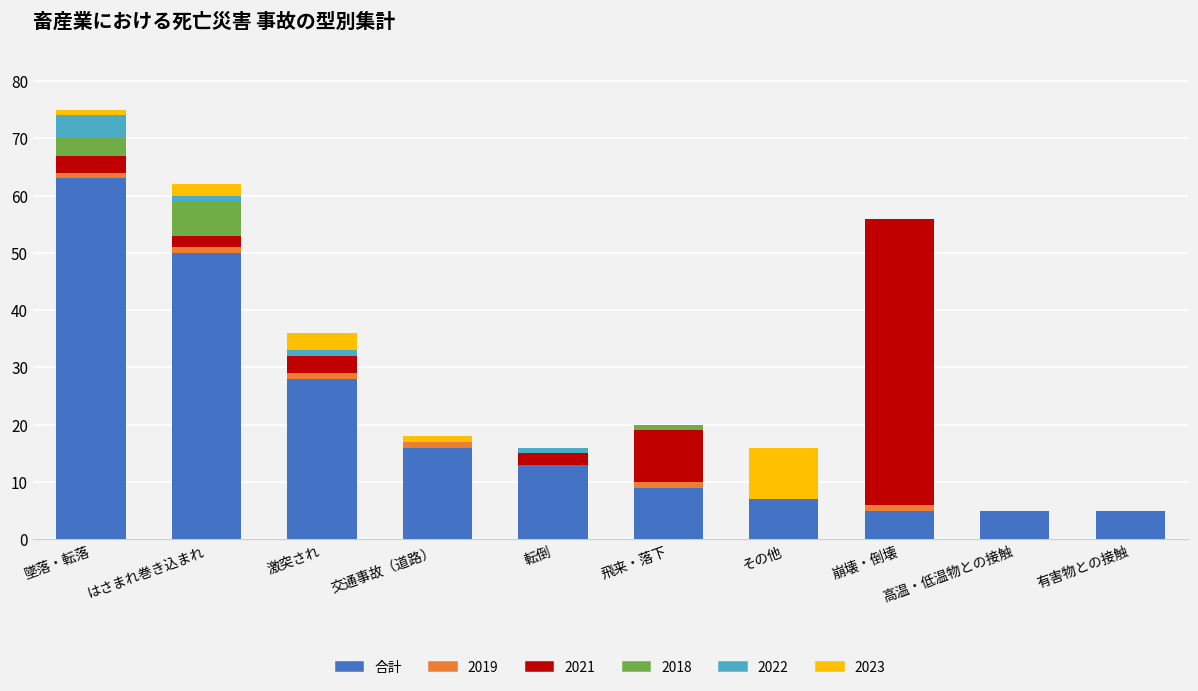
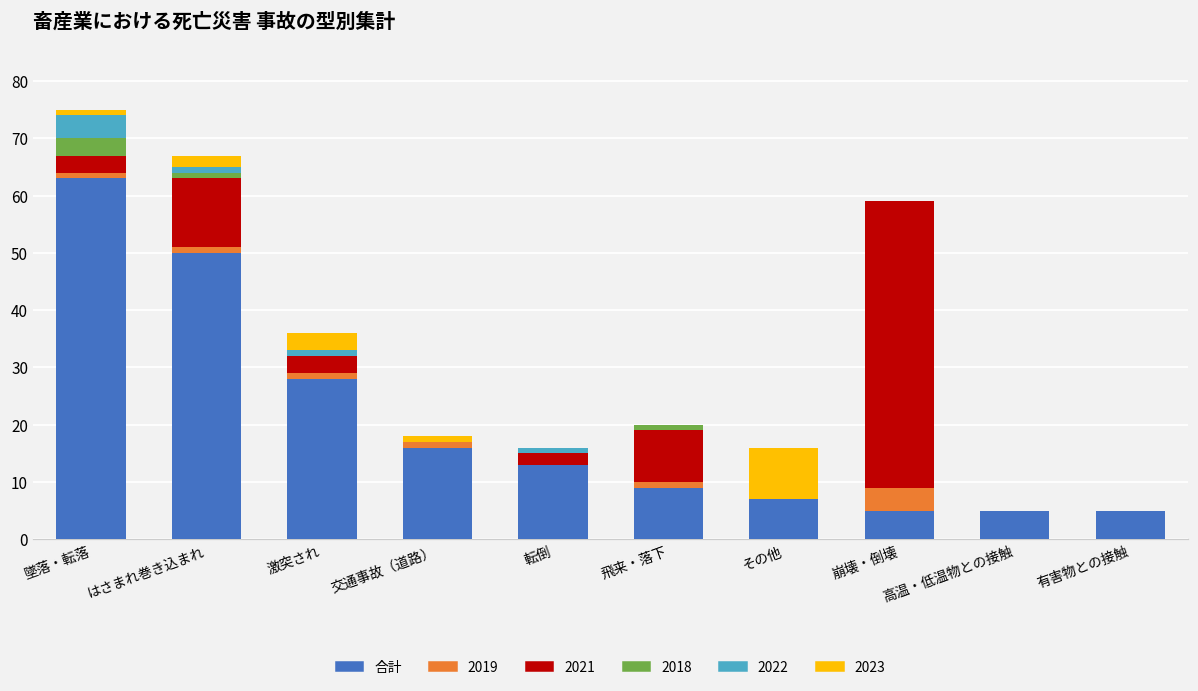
  {
    "2019": {
      "墜落・転落": 1,
      "はさまれ巻き込まれ": 1,
      "激突され": 1,
      "交通事故（道路）": 1,
      "転倒": 0,
      "飛来・落下": 1,
      "その他": 0,
-     "崩壊・倒壊": 1,
+     "崩壊・倒壊": 4,
      "高温・低温物との接触": 0,
      "有害物との接触": 0
    },
    "2021": {
      "墜落・転落": 3,
-     "はさまれ巻き込まれ": 2,
+     "はさまれ巻き込まれ": 12,
      "激突され": 3,
      "交通事故（道路）": 0,
      "転倒": 2,
      "飛来・落下": 9,
      "その他": 0,
      "崩壊・倒壊": 50,
      "高温・低温物との接触": 0,
      "有害物との接触": 0
    },
    "2018": {
      "墜落・転落": 3,
-     "はさまれ巻き込まれ": 6,
+     "はさまれ巻き込まれ": 1,
      "激突され": 0,
      "交通事故（道路）": 0,
      "転倒": 0,
      "飛来・落下": 1,
      "その他": 0,
      "崩壊・倒壊": 0,
      "高温・低温物との接触": 0,
      "有害物との接触": 0
    },
    "2023": {
      "墜落・転落": 1,
      "はさまれ巻き込まれ": 2,
      "激突され": 3,
      "交通事故（道路）": 1,
      "転倒": 0,
      "飛来・落下": 0,
      "その他": 9,
      "崩壊・倒壊": 0,
      "高温・低温物との接触": 0,
      "有害物との接触": 0
    }
  }
